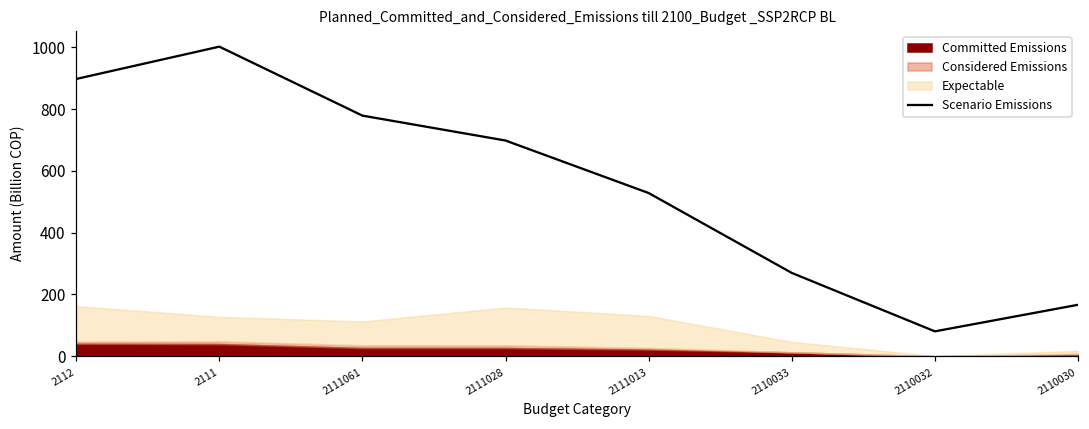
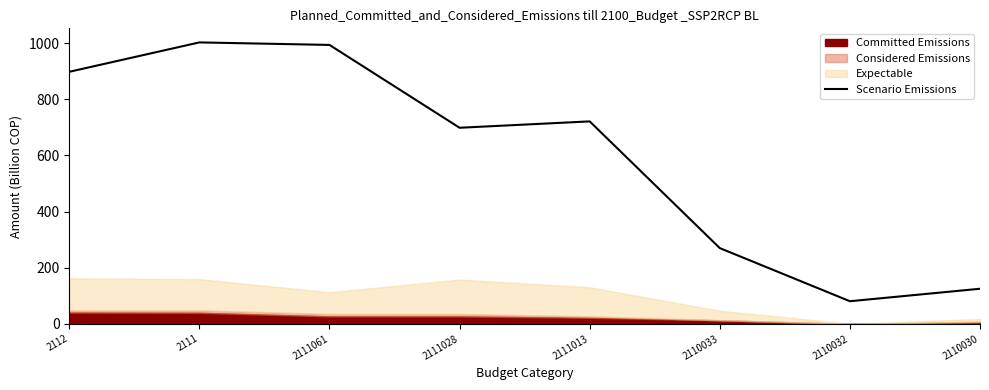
  {
    "Scenario Emissions": {
      "2112": 900,
      "2111": 1000,
-     "2111061": 780,
+     "2111061": 990,
      "2111028": 700,
-     "2111013": 530,
+     "2111013": 720,
      "2110033": 270,
      "2110032": 80,
-     "2110030": 170
+     "2110030": 130
    },
    "Expectable": {
      "2112": 110,
-     "2111": 80,
+     "2111": 110,
      "2111061": 80,
      "2111028": 120,
      "2111013": 100,
      "2110033": 30,
      "2110030": 10
    }
  }
